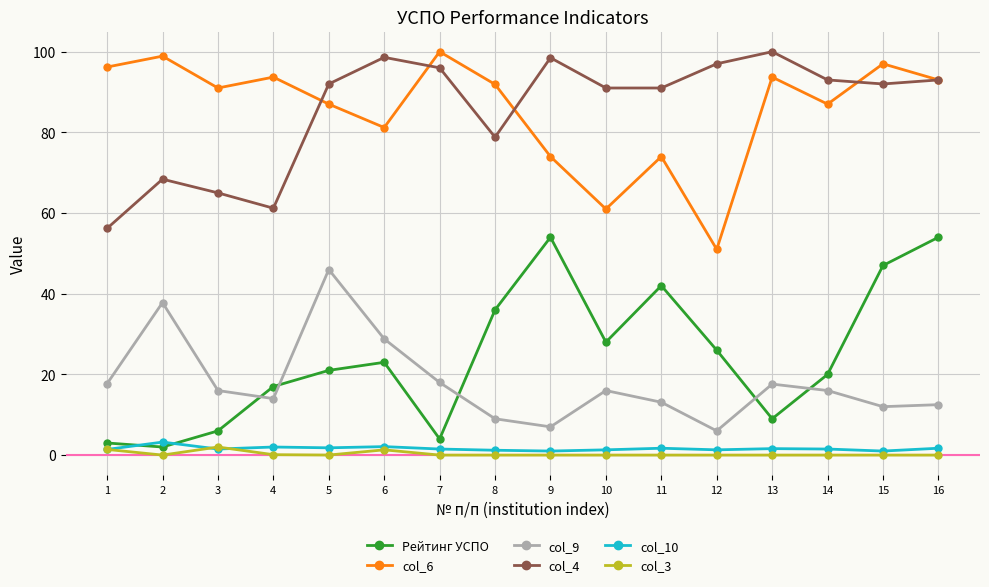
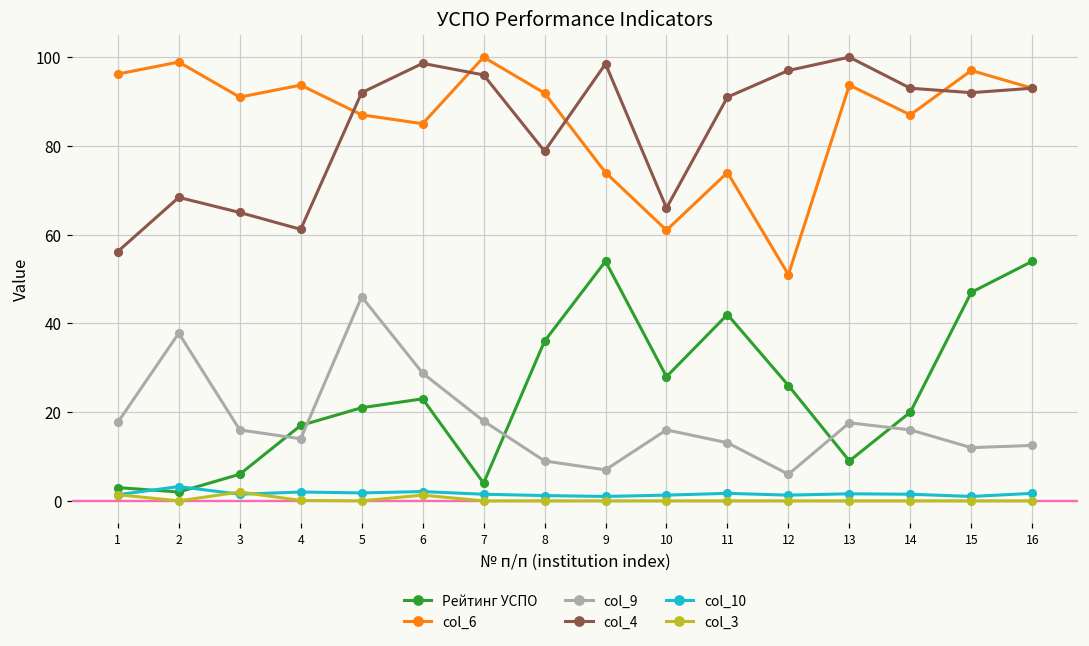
  {
    "Рейтинг УСПО": {
      "1": 3,
      "2": 2,
      "3": 6,
      "4": 17,
      "5": 21,
      "6": 23,
      "7": 4,
      "8": 36,
      "9": 54,
      "10": 28,
      "11": 42,
      "12": 26,
      "13": 9,
      "14": 20,
      "15": 47,
      "16": 54
    },
    "col_6": {
      "1": 96,
      "2": 99,
      "3": 91,
      "4": 94,
      "5": 87,
-     "6": 81,
+     "6": 85,
      "7": 100,
      "8": 92,
      "9": 74,
      "10": 61,
      "11": 74,
      "12": 51,
      "13": 94,
      "14": 87,
      "15": 97
    },
    "col_9": {
      "1": 18,
      "2": 38,
      "3": 16,
      "4": 14,
      "5": 46,
      "6": 29,
      "7": 18,
      "8": 9,
      "9": 7,
      "10": 16,
      "11": 13,
      "12": 6,
      "13": 18,
      "14": 16,
      "15": 12,
      "16": 13
    },
    "col_4": {
      "1": 56,
      "2": 68,
      "3": 65,
      "4": 61,
      "5": 92,
      "6": 99,
      "7": 96,
      "8": 79,
      "9": 99,
-     "10": 91,
+     "10": 66,
      "11": 91,
      "12": 97,
      "13": 100,
      "14": 93,
      "15": 92
    },
    "col_10": {
      "2": 3,
      "4": 2,
      "5": 2,
      "6": 2,
      "7": 2,
      "8": 1,
      "9": 1,
      "10": 1,
      "11": 2,
      "12": 1,
      "13": 2,
      "14": 2,
      "15": 1,
      "16": 2
    },
    "col_3": {
      "2": 0,
      "4": 0,
      "5": 0,
      "6": 1,
      "7": 0,
      "8": 0,
      "9": 0,
      "10": 0,
      "11": 0,
      "12": 0,
      "13": 0,
      "14": 0,
      "15": 0,
      "16": 0
    }
  }
